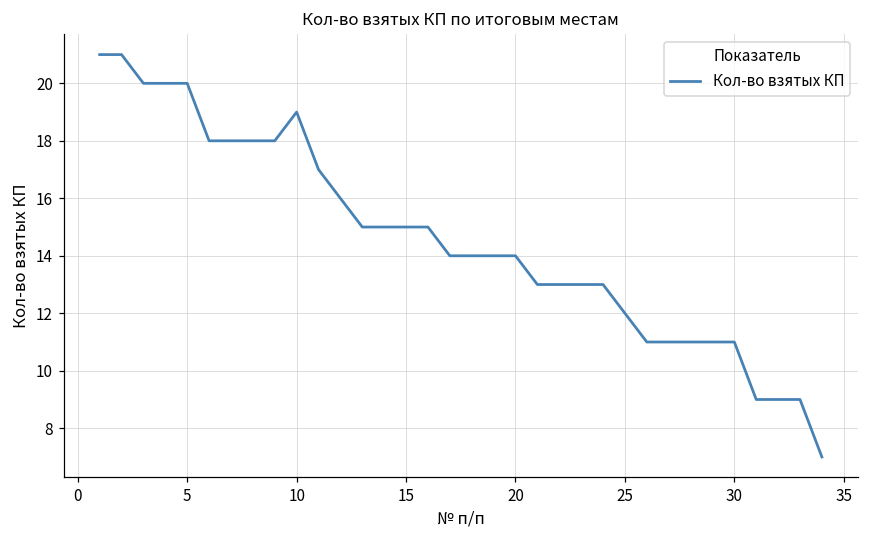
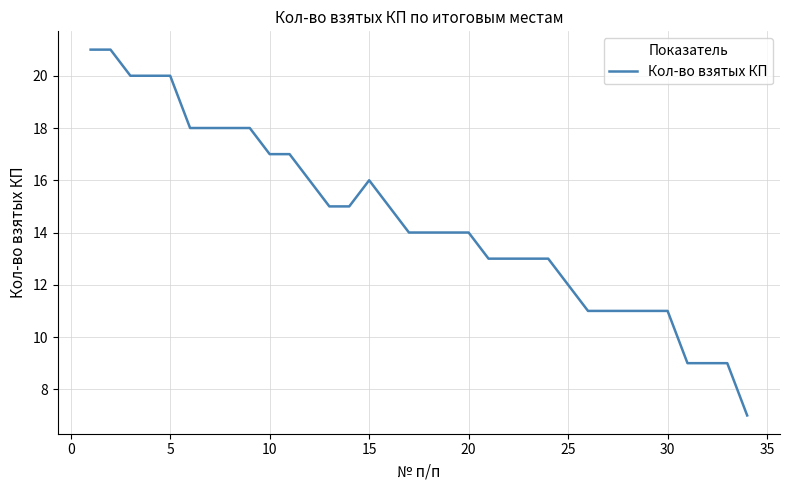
  {
    "5": 20,
-   "10": 19,
-   "15": 15,
+   "10": 17,
+   "15": 16,
    "20": 14,
    "25": 12,
    "30": 11
  }
